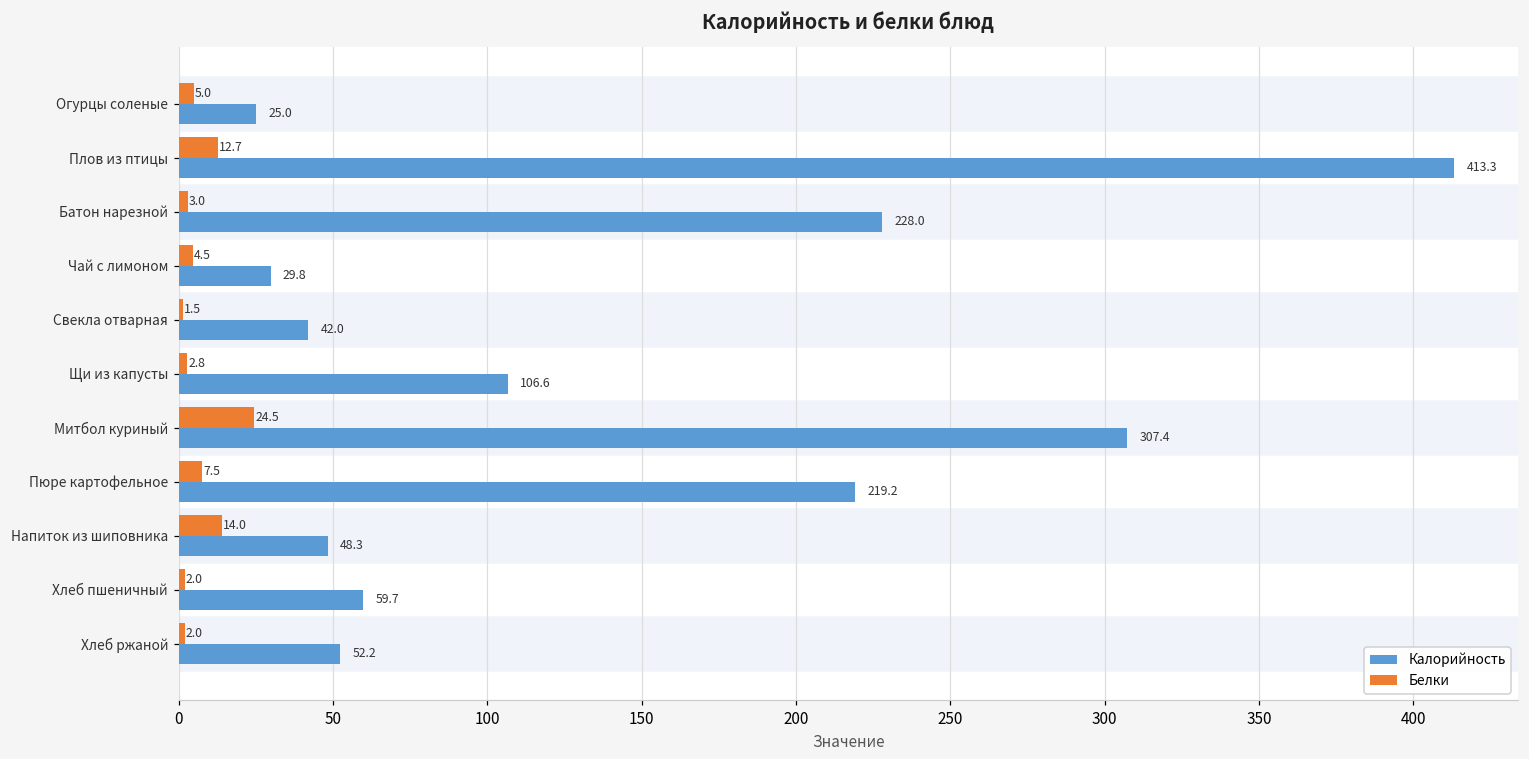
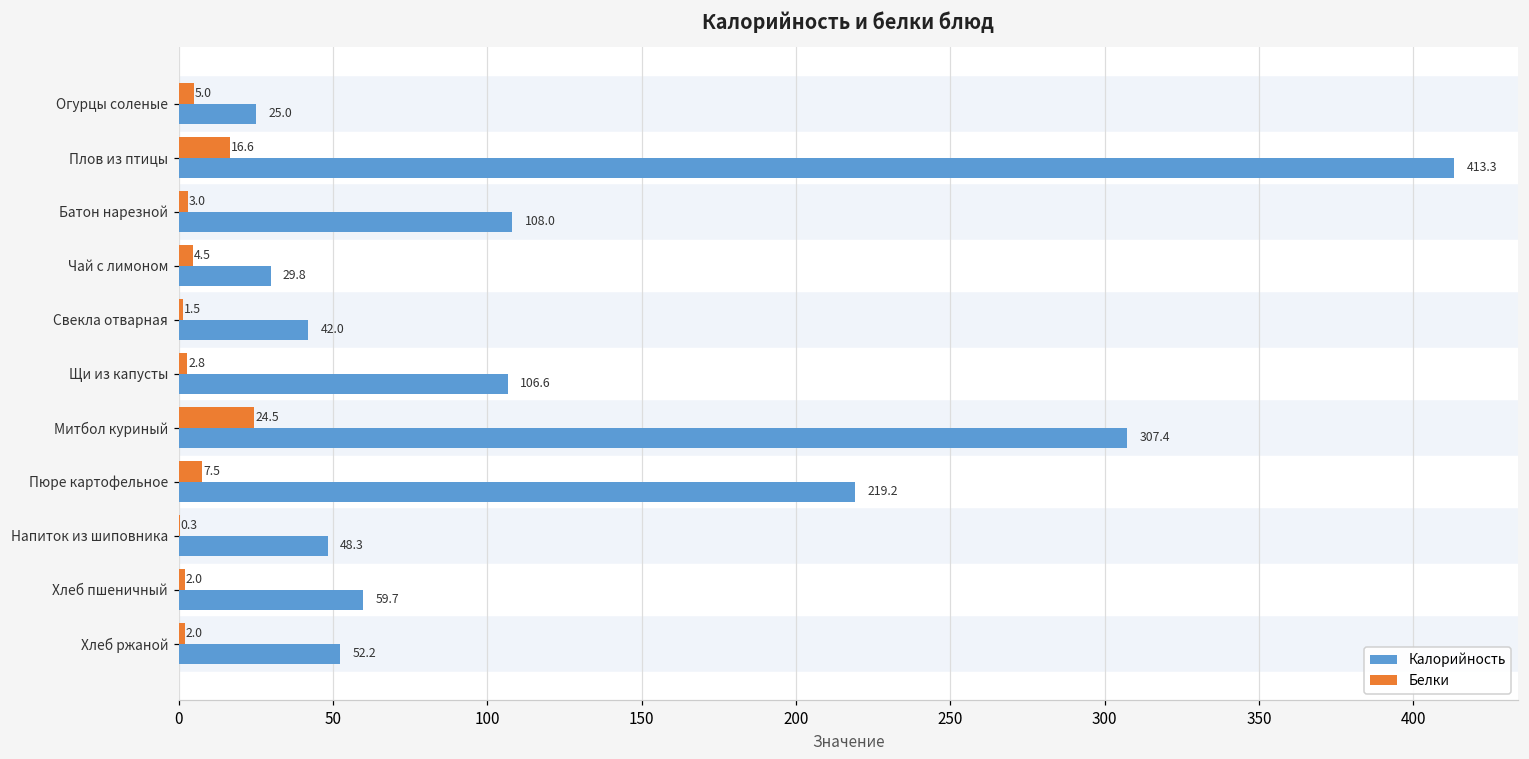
  {
    "Калорийность": {
      "Огурцы соленые": 25.0,
      "Плов из птицы": 413.3,
-     "Батон нарезной": 228.0,
+     "Батон нарезной": 108.0,
      "Чай с лимоном": 29.8,
      "Свекла отварная": 42.0,
      "Щи из капусты": 106.6,
      "Митбол куриный": 307.4,
      "Пюре картофельное": 219.2,
      "Напиток из шиповника": 48.3,
      "Хлеб пшеничный": 59.7,
      "Хлеб ржаной": 52.2
    },
    "Белки": {
      "Огурцы соленые": 5.0,
-     "Плов из птицы": 12.7,
+     "Плов из птицы": 16.6,
      "Батон нарезной": 3.0,
      "Чай с лимоном": 4.5,
      "Свекла отварная": 1.5,
      "Щи из капусты": 2.8,
      "Митбол куриный": 24.5,
      "Пюре картофельное": 7.5,
-     "Напиток из шиповника": 14.0,
+     "Напиток из шиповника": 0.3,
      "Хлеб пшеничный": 2.0,
      "Хлеб ржаной": 2.0
    }
  }
